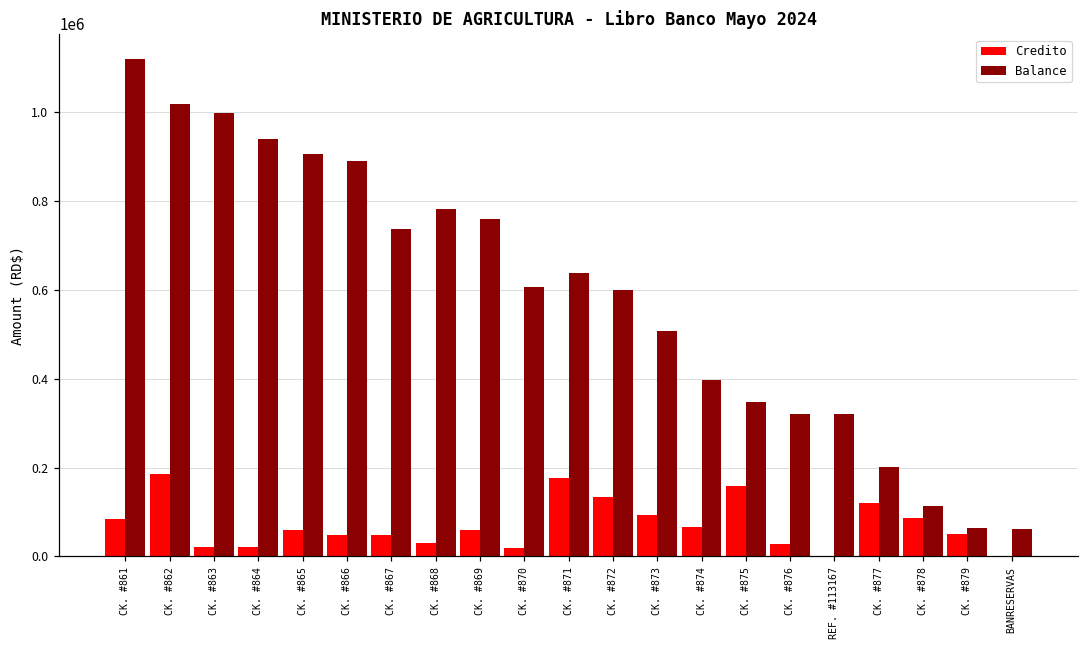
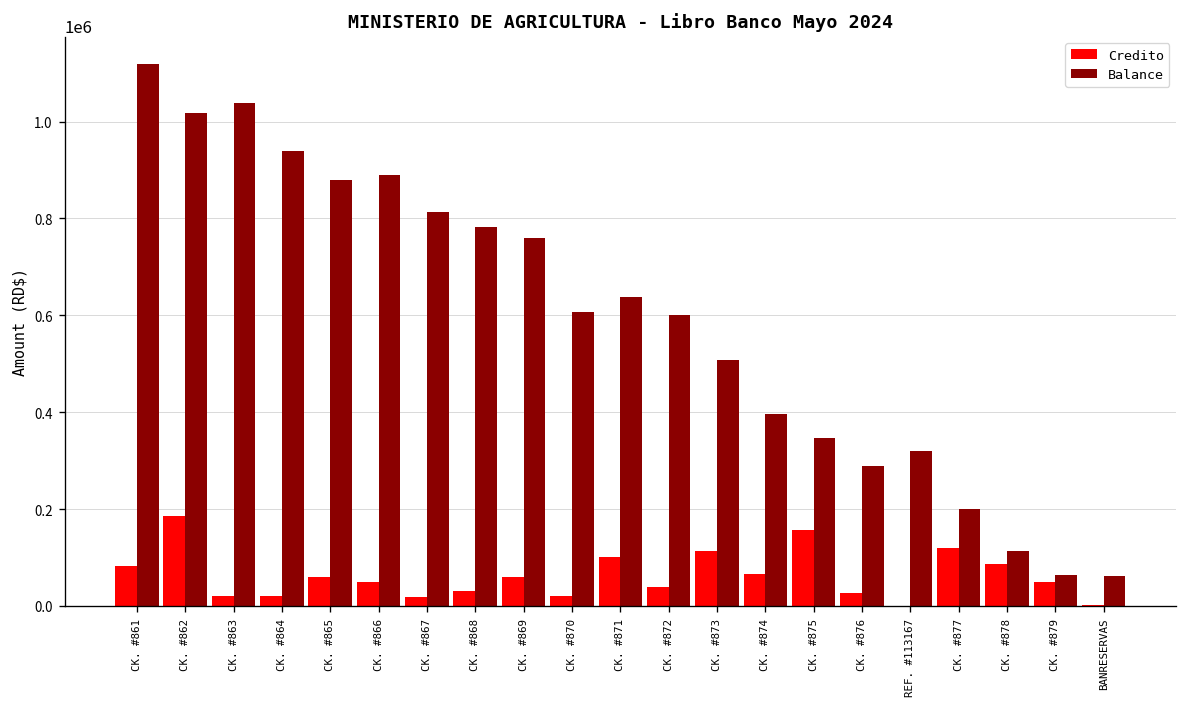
  {
    "Credito": {
      "CK. #861": 80000,
      "CK. #862": 180000,
      "CK. #863": 20000,
      "CK. #864": 20000,
      "CK. #865": 60000,
      "CK. #866": 50000,
-     "CK. #867": 50000,
+     "CK. #867": 20000,
      "CK. #868": 30000,
      "CK. #869": 60000,
      "CK. #870": 20000,
-     "CK. #871": 180000,
-     "CK. #872": 130000,
-     "CK. #873": 90000,
+     "CK. #871": 100000,
+     "CK. #872": 40000,
+     "CK. #873": 110000,
      "CK. #874": 70000,
      "CK. #875": 160000,
      "CK. #876": 30000,
      "CK. #877": 120000,
      "CK. #878": 90000,
      "CK. #879": 50000
    },
    "Balance": {
      "CK. #861": 1120000,
      "CK. #862": 1020000,
-     "CK. #863": 1000000,
+     "CK. #863": 1040000,
      "CK. #864": 940000,
-     "CK. #865": 910000,
+     "CK. #865": 880000,
      "CK. #866": 890000,
-     "CK. #867": 740000,
+     "CK. #867": 810000,
      "CK. #868": 780000,
      "CK. #869": 760000,
      "CK. #870": 610000,
      "CK. #871": 640000,
      "CK. #872": 600000,
      "CK. #873": 510000,
      "CK. #874": 400000,
      "CK. #875": 350000,
-     "CK. #876": 320000,
+     "CK. #876": 290000,
      "REF. #113167": 320000,
      "CK. #877": 200000,
      "CK. #878": 110000,
      "CK. #879": 60000,
      "BANRESERVAS": 60000
    }
  }
